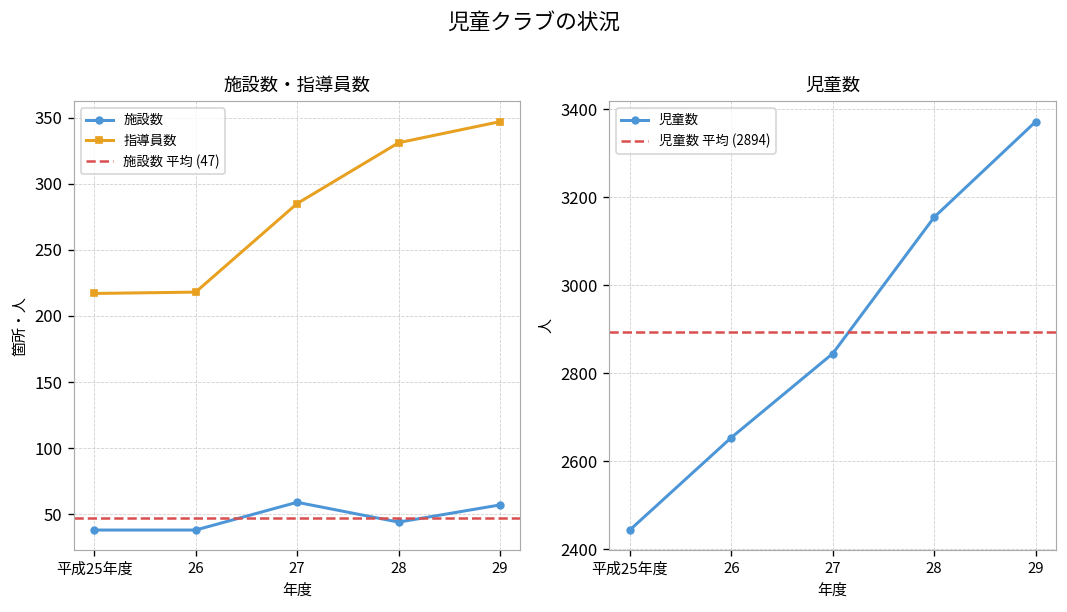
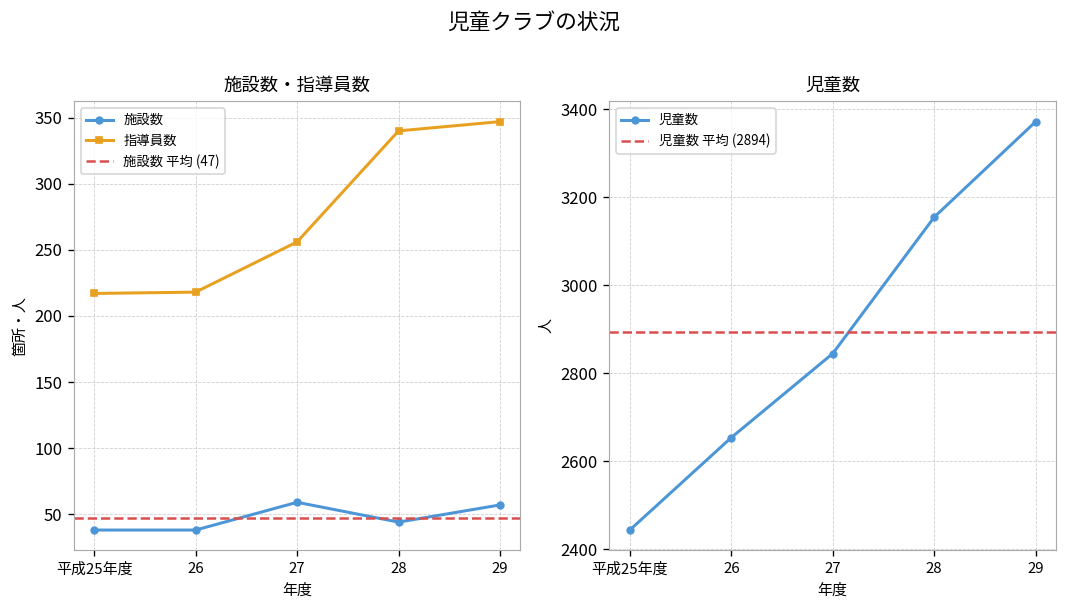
  {
    "施設数・指導員数": {
      "施設数": {
        "平成25年度": 38,
        "26": 38,
        "27": 59,
        "28": 44,
        "29": 57
      },
      "指導員数": {
        "平成25年度": 217,
        "26": 218,
-       "27": 285,
-       "28": 331,
+       "27": 256,
+       "28": 340,
        "29": 347
      }
    },
    "児童数": {
      "平成25年度": 2440,
      "26": 2650,
      "27": 2850,
      "28": 3160,
      "29": 3370
    }
  }
